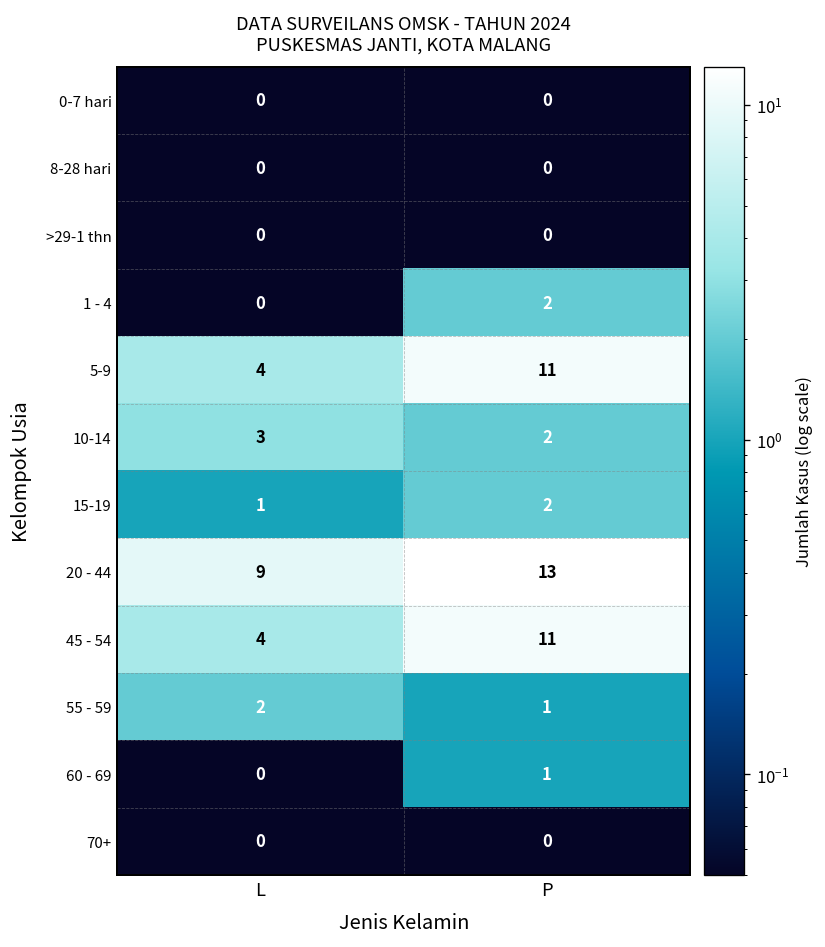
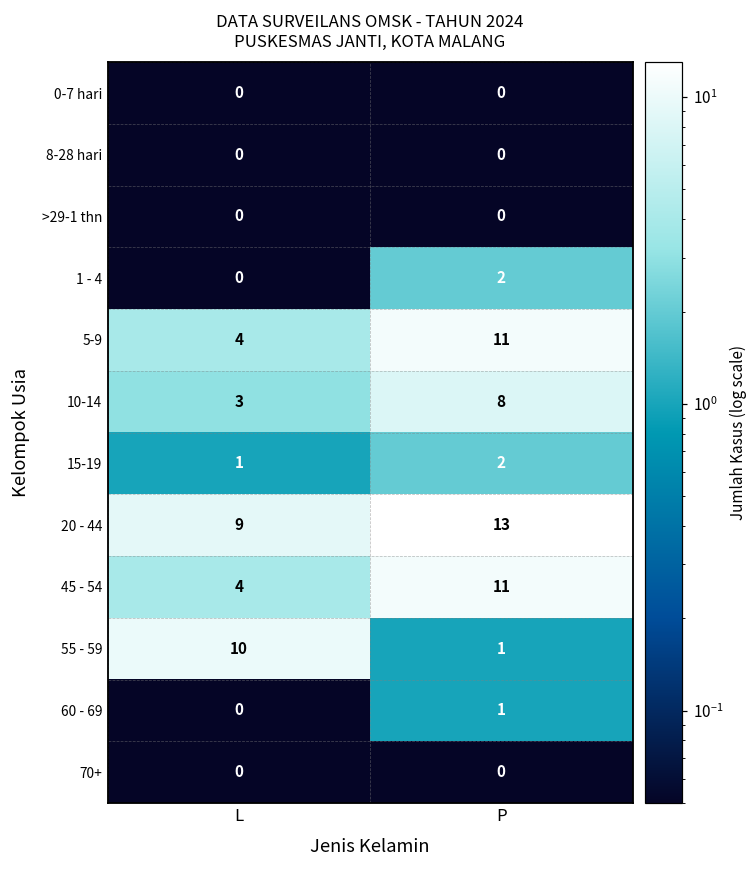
  {
    "0-7 hari": {
      "L": 0,
      "P": 0
    },
    "8-28 hari": {
      "L": 0,
      "P": 0
    },
    ">29-1 thn": {
      "L": 0,
      "P": 0
    },
    "1 - 4": {
      "L": 0,
      "P": 2
    },
    "5-9": {
      "L": 4,
      "P": 11
    },
    "10-14": {
      "L": 3,
-     "P": 2
+     "P": 8
    },
    "15-19": {
      "L": 1,
      "P": 2
    },
    "20 - 44": {
      "L": 9,
      "P": 13
    },
    "45 - 54": {
      "L": 4,
      "P": 11
    },
    "55 - 59": {
-     "L": 2,
+     "L": 10,
      "P": 1
    },
    "60 - 69": {
      "L": 0,
      "P": 1
    },
    "70+": {
      "L": 0,
      "P": 0
    }
  }
